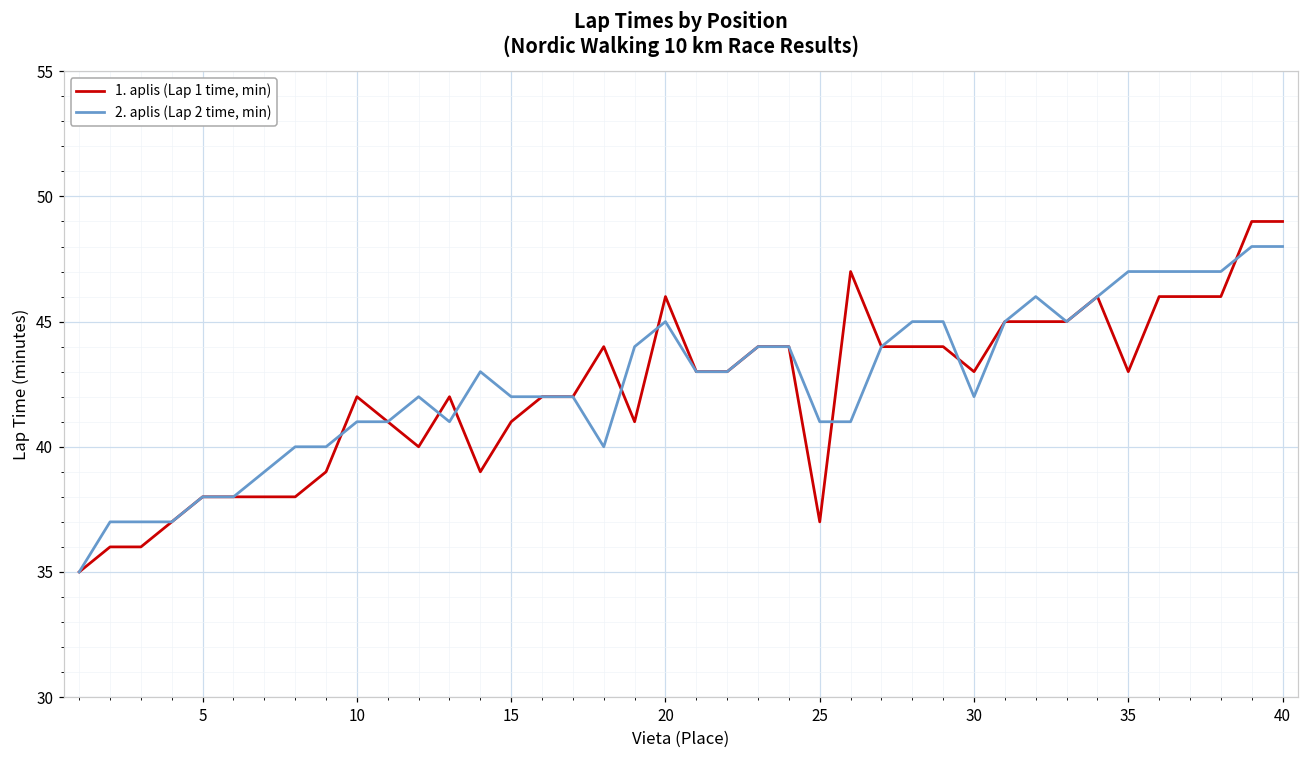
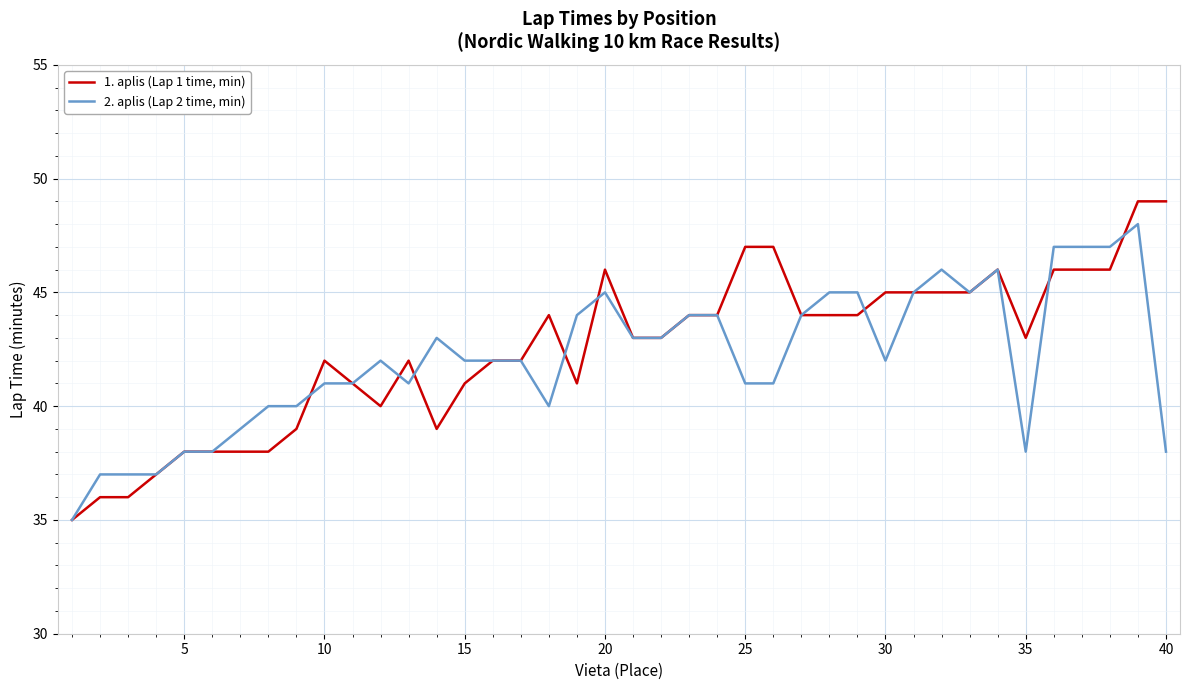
  {
    "1. aplis (Lap 1 time, min)": {
      "10": 42,
      "15": 41,
      "20": 46,
-     "25": 37,
-     "30": 43,
+     "25": 47,
+     "30": 45,
      "35": 43,
      "40": 49
    },
    "2. aplis (Lap 2 time, min)": {
      "10": 41,
      "15": 42,
      "20": 45,
      "25": 41,
      "30": 42,
-     "35": 47,
-     "40": 48
+     "35": 38,
+     "40": 38
    }
  }
